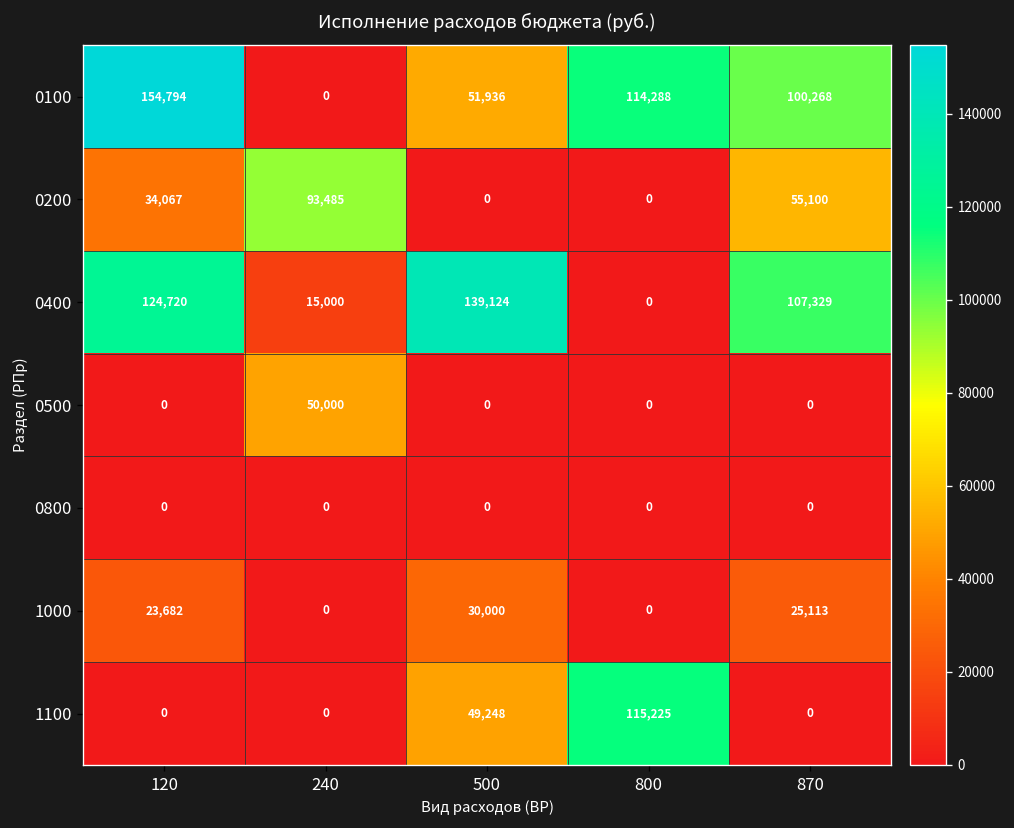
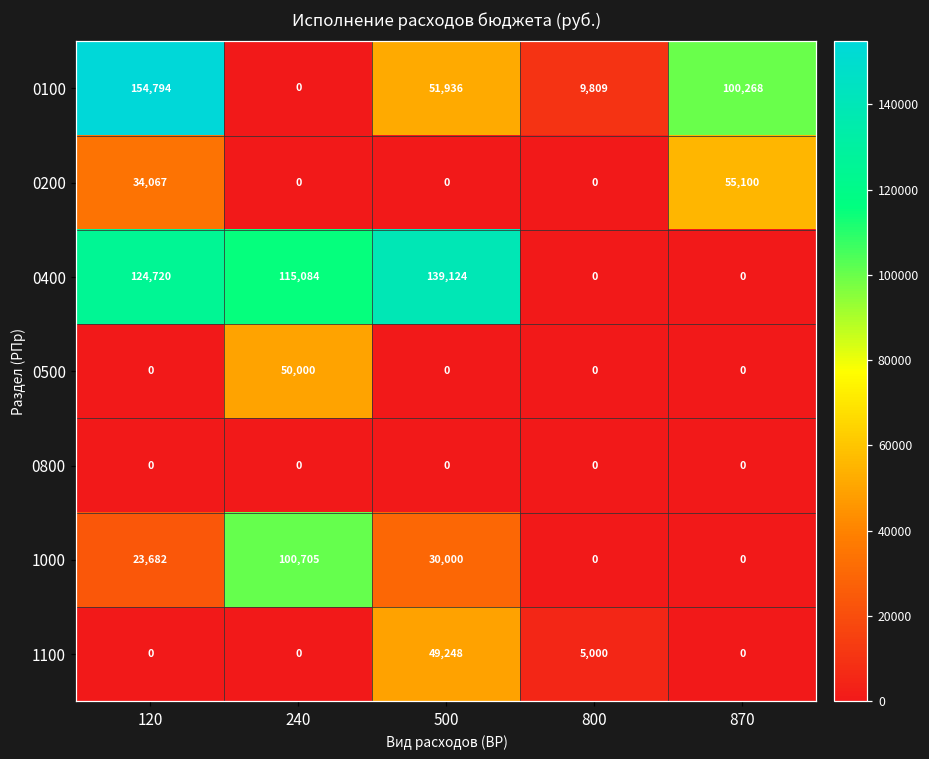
  {
    "0100": {
      "120": "154,794",
      "240": "0",
      "500": "51,936",
-     "800": "114,288",
+     "800": "9,809",
      "870": "100,268"
    },
    "0200": {
      "120": "34,067",
-     "240": "93,485",
+     "240": "0",
      "500": "0",
      "800": "0",
      "870": "55,100"
    },
    "0400": {
      "120": "124,720",
-     "240": "15,000",
+     "240": "115,084",
      "500": "139,124",
      "800": "0",
-     "870": "107,329"
+     "870": "0"
    },
    "0500": {
      "120": "0",
      "240": "50,000",
      "500": "0",
      "800": "0",
      "870": "0"
    },
    "0800": {
      "120": "0",
      "240": "0",
      "500": "0",
      "800": "0",
      "870": "0"
    },
    "1000": {
      "120": "23,682",
-     "240": "0",
+     "240": "100,705",
      "500": "30,000",
      "800": "0",
-     "870": "25,113"
+     "870": "0"
    },
    "1100": {
      "120": "0",
      "240": "0",
      "500": "49,248",
-     "800": "115,225",
+     "800": "5,000",
      "870": "0"
    }
  }
